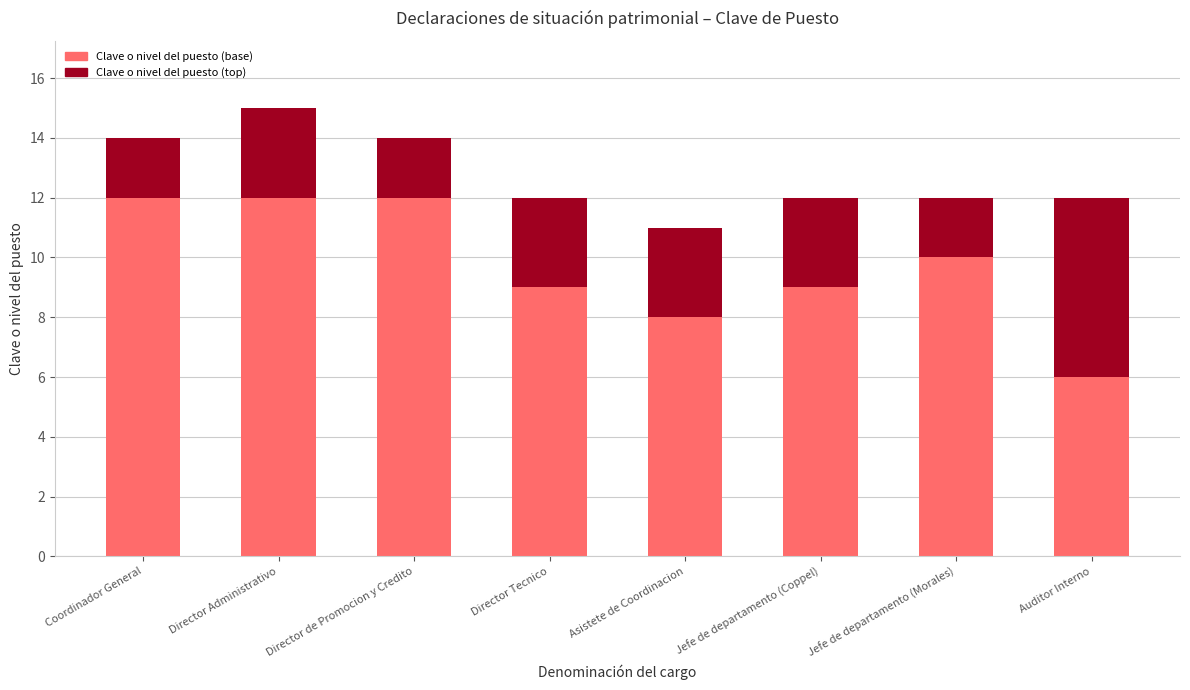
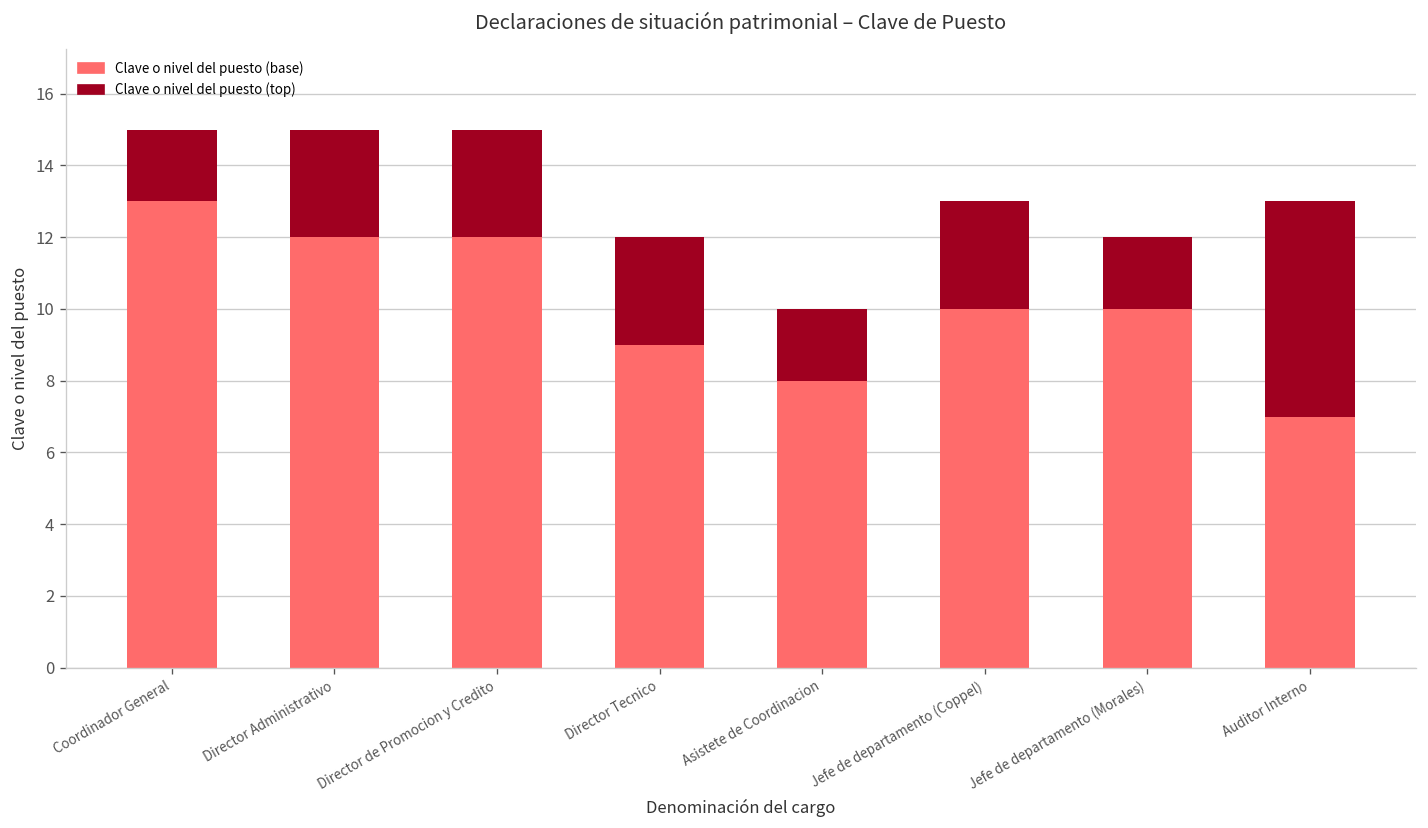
  {
    "Clave o nivel del puesto (base)": {
-     "Coordinador General": 12,
+     "Coordinador General": 13,
      "Director Administrativo": 12,
      "Director de Promocion y Credito": 12,
      "Director Tecnico": 9,
      "Asistete de Coordinacion": 8,
-     "Jefe de departamento (Coppel)": 9,
+     "Jefe de departamento (Coppel)": 10,
      "Jefe de departamento (Morales)": 10,
-     "Auditor Interno": 6
+     "Auditor Interno": 7
    },
    "Clave o nivel del puesto (top)": {
      "Coordinador General": 2,
      "Director Administrativo": 3,
-     "Director de Promocion y Credito": 2,
+     "Director de Promocion y Credito": 3,
      "Director Tecnico": 3,
-     "Asistete de Coordinacion": 3,
+     "Asistete de Coordinacion": 2,
      "Jefe de departamento (Coppel)": 3,
      "Jefe de departamento (Morales)": 2,
      "Auditor Interno": 6
    }
  }
